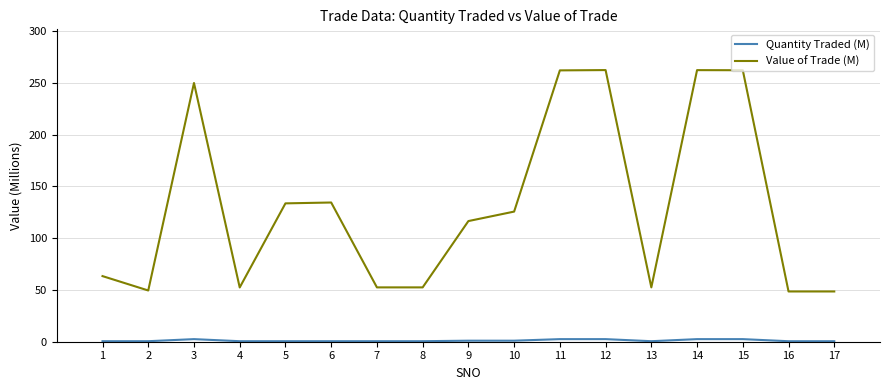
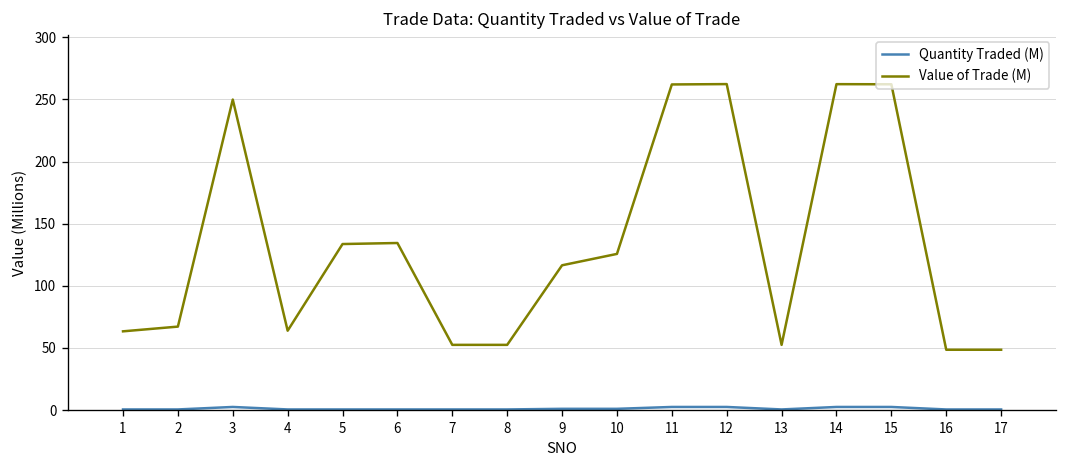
  {
    "Quantity Traded (M)": {
      "1": 1,
      "2": 1,
      "3": 3,
      "4": 1,
      "5": 1,
      "6": 1,
      "7": 1,
      "8": 1,
      "9": 1,
      "10": 1,
      "11": 3,
      "12": 3,
      "13": 1,
      "14": 3,
      "15": 3,
      "16": 0,
      "17": 0
    },
    "Value of Trade (M)": {
      "1": 63,
-     "2": 49,
+     "2": 67,
      "3": 250,
-     "4": 52,
+     "4": 64,
      "5": 134,
      "6": 134,
      "7": 52,
      "8": 52,
      "9": 117,
      "10": 126,
      "11": 262,
      "12": 262,
      "13": 52,
      "14": 262,
      "16": 49,
      "17": 49
    }
  }
